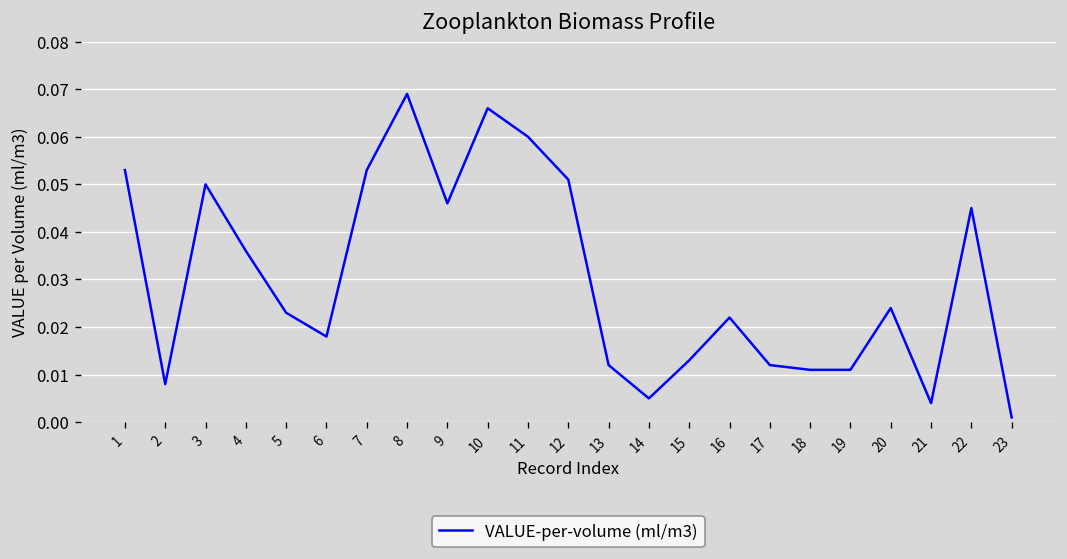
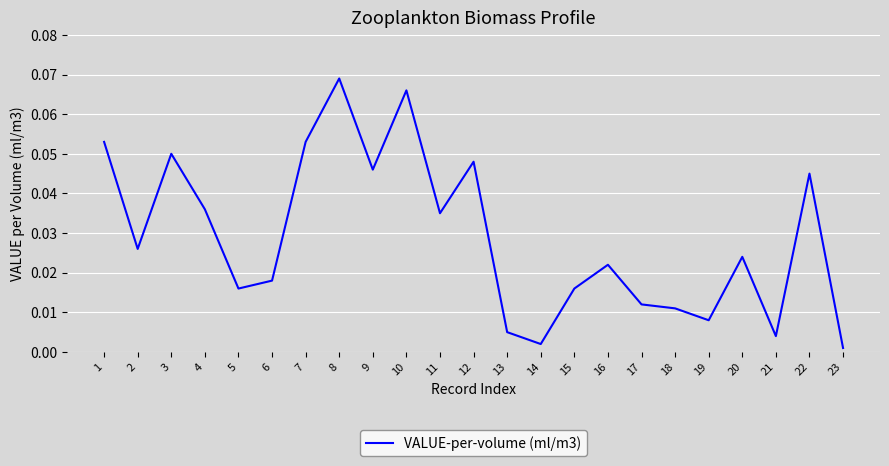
  {
    "1": 0.053,
-   "2": 0.008,
+   "2": 0.026,
    "3": 0.050,
    "4": 0.036,
-   "5": 0.023,
+   "5": 0.016,
    "6": 0.018,
    "7": 0.053,
    "8": 0.069,
    "9": 0.046,
    "10": 0.066,
-   "11": 0.060,
-   "12": 0.051,
-   "13": 0.012,
-   "14": 0.005,
-   "15": 0.013,
+   "11": 0.035,
+   "12": 0.048,
+   "13": 0.005,
+   "14": 0.002,
+   "15": 0.016,
    "16": 0.022,
    "17": 0.012,
    "18": 0.011,
-   "19": 0.011,
+   "19": 0.008,
    "20": 0.024,
    "21": 0.004,
    "22": 0.045,
    "23": 0.001
  }
